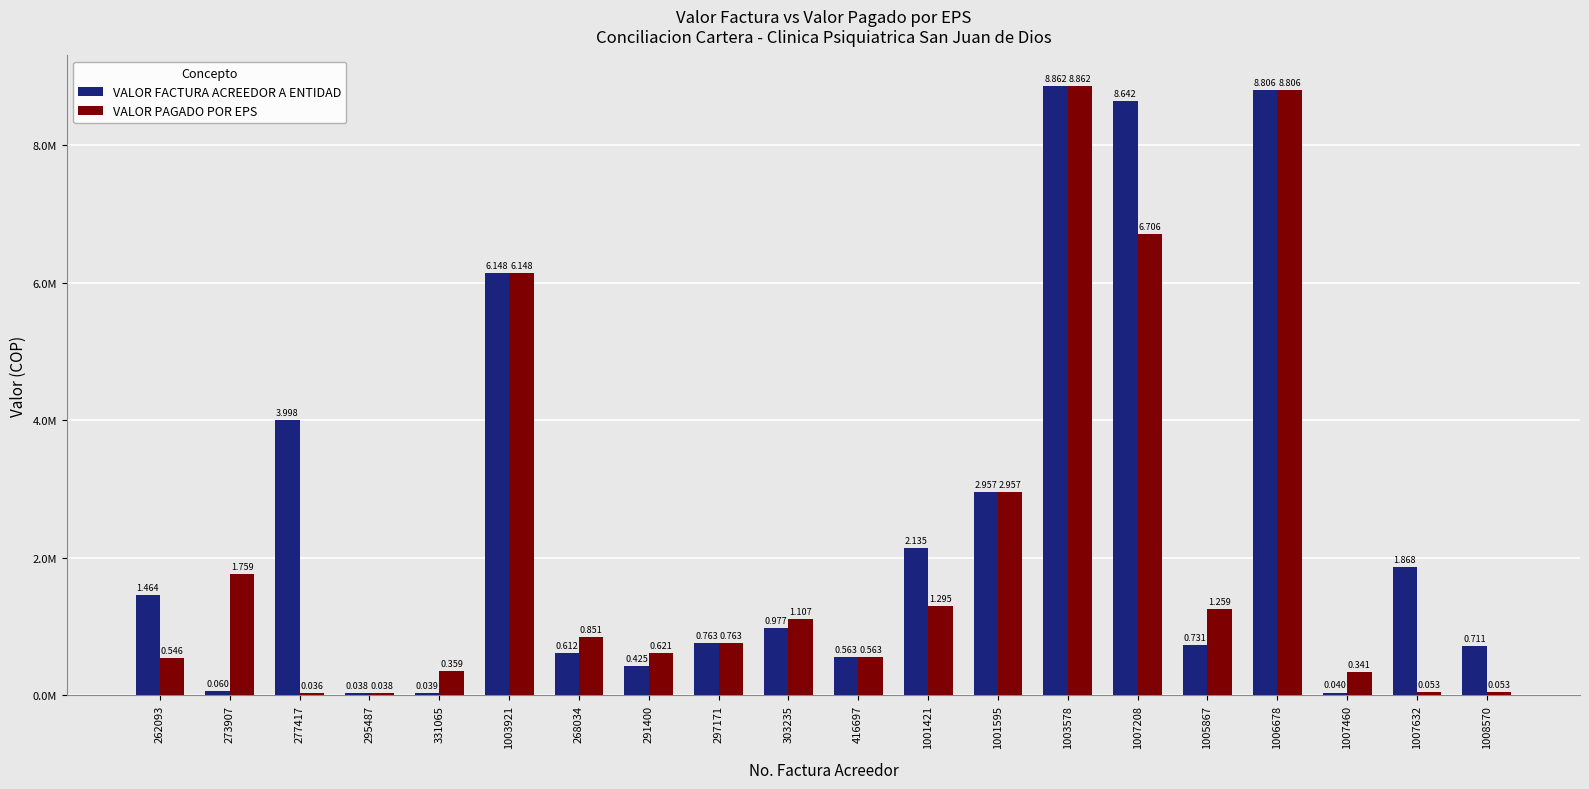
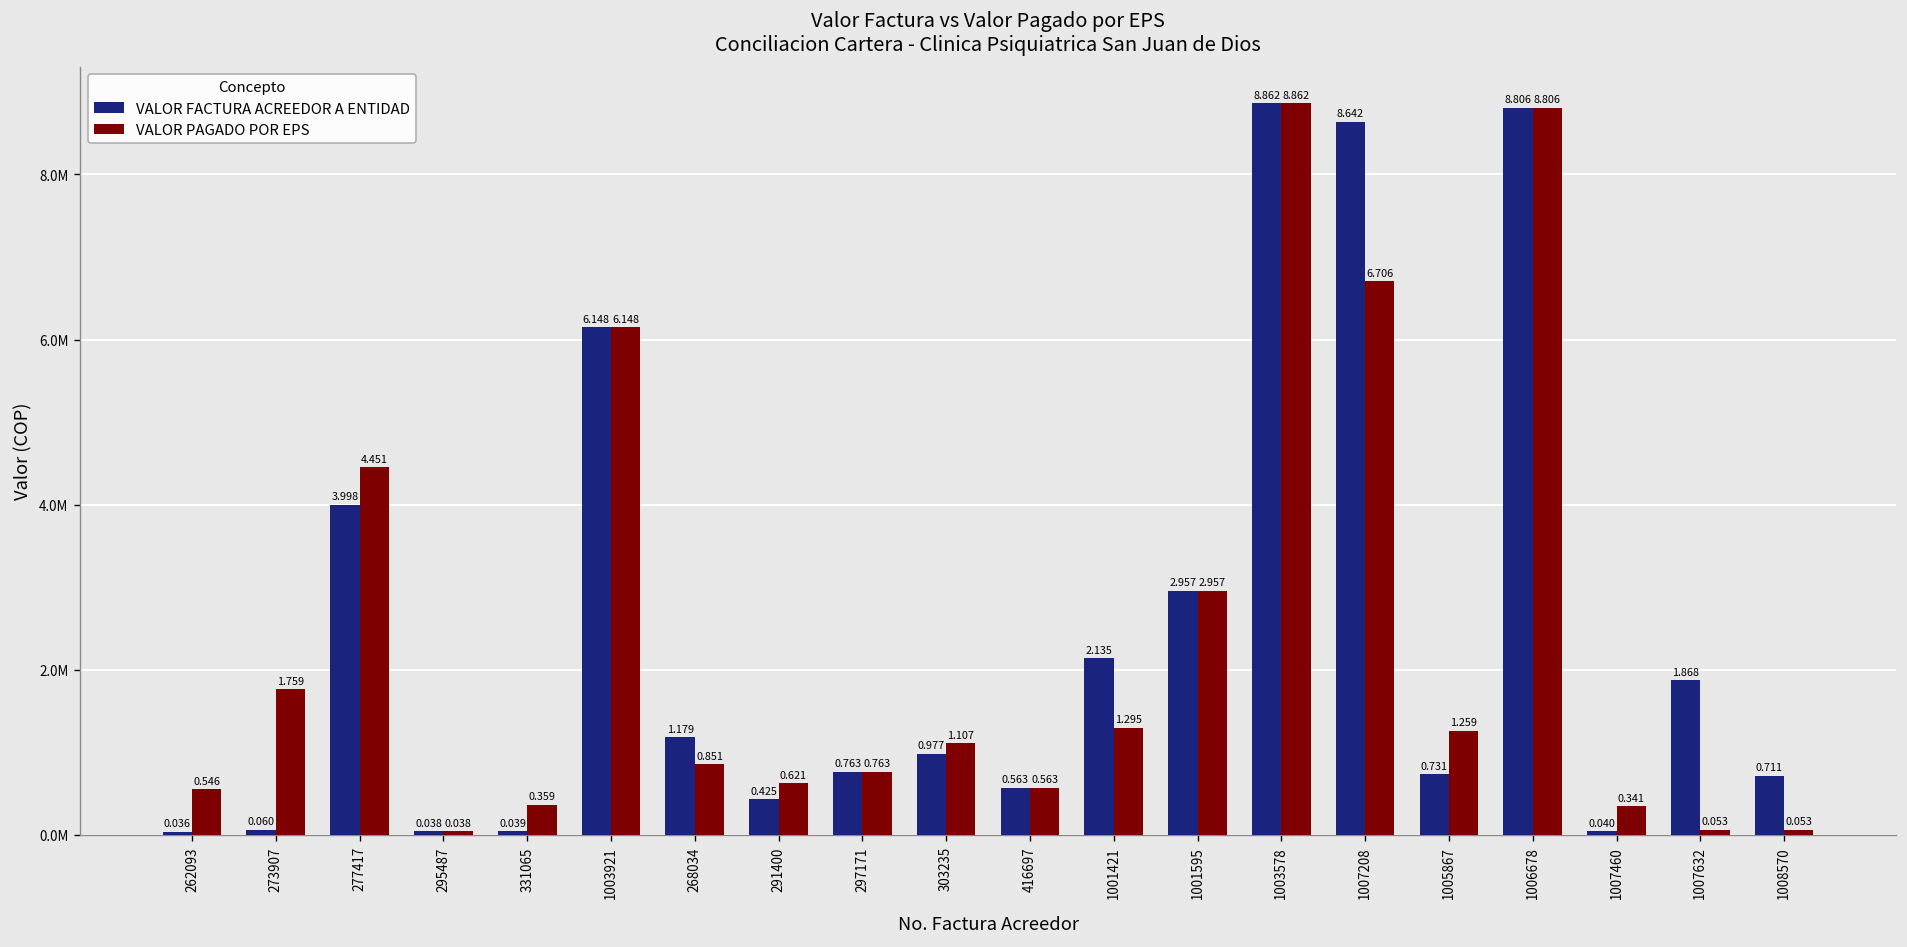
  {
    "VALOR FACTURA ACREEDOR A ENTIDAD": {
-     "262093": 1.464,
-     "268034": 0.612
+     "262093": 0.036,
+     "268034": 1.179
    },
    "VALOR PAGADO POR EPS": {
-     "277417": 0.036
+     "277417": 4.451
    }
  }
